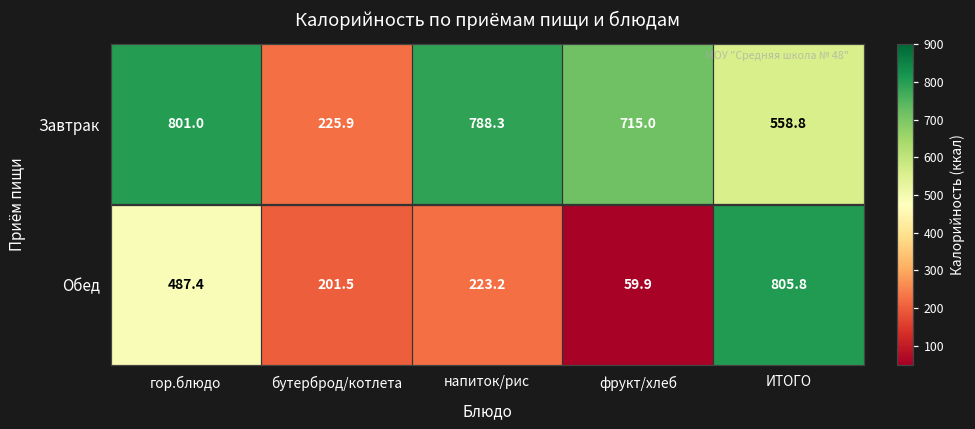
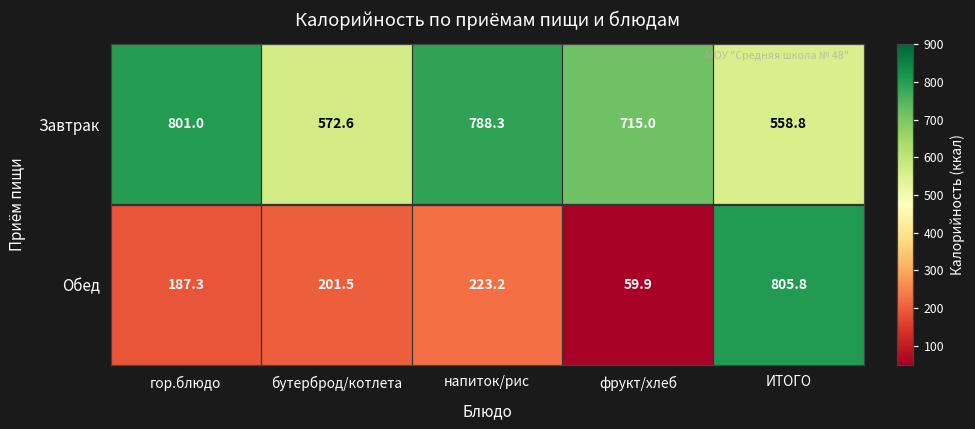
  {
    "Завтрак": {
      "гор.блюдо": 801.0,
-     "бутерброд/котлета": 225.9,
+     "бутерброд/котлета": 572.6,
      "напиток/рис": 788.3,
      "фрукт/хлеб": 715.0
    },
    "Обед": {
-     "гор.блюдо": 487.4,
+     "гор.блюдо": 187.3,
      "бутерброд/котлета": 201.5,
      "напиток/рис": 223.2,
      "фрукт/хлеб": 59.9,
      "ИТОГО": 805.8
    }
  }
